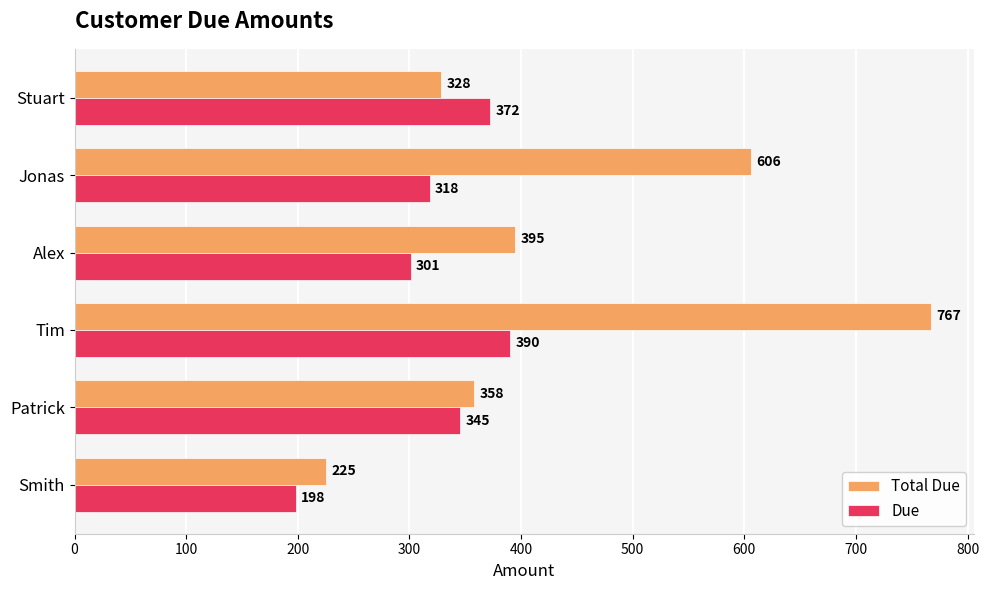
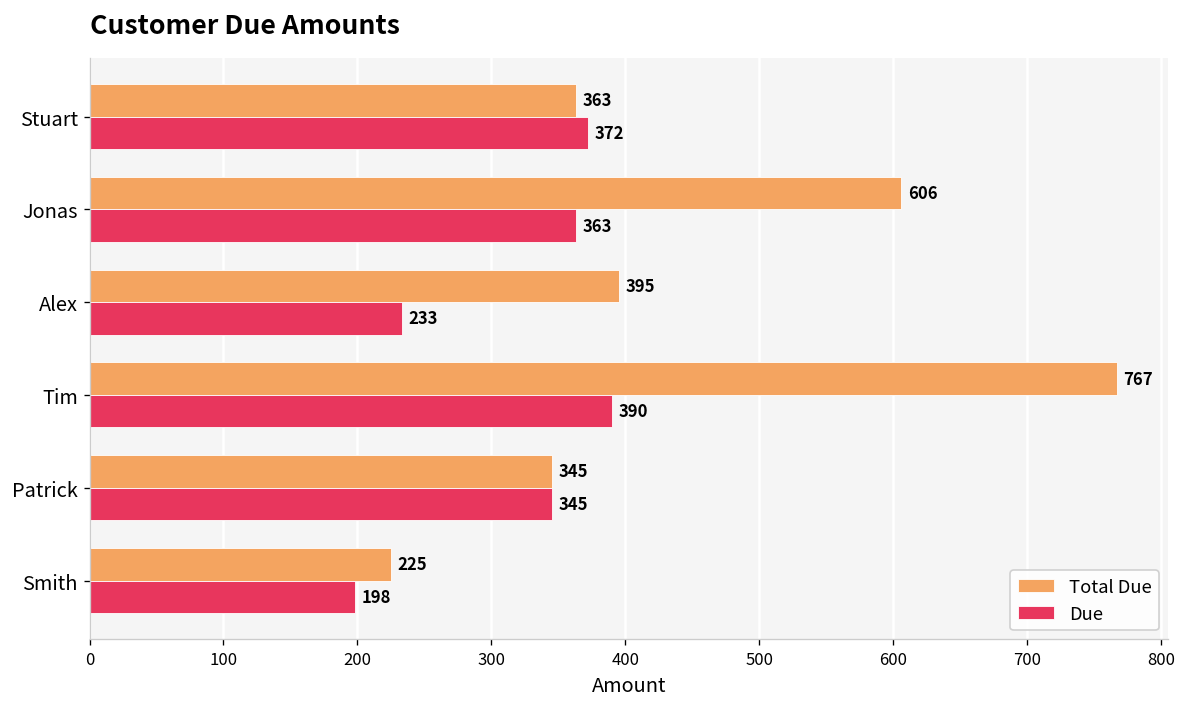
  {
    "Total Due": {
-     "Stuart": 328,
+     "Stuart": 363,
      "Jonas": 606,
      "Alex": 395,
      "Tim": 767,
-     "Patrick": 358,
+     "Patrick": 345,
      "Smith": 225
    },
    "Due": {
      "Stuart": 372,
-     "Jonas": 318,
-     "Alex": 301,
+     "Jonas": 363,
+     "Alex": 233,
      "Tim": 390,
      "Patrick": 345,
      "Smith": 198
    }
  }
